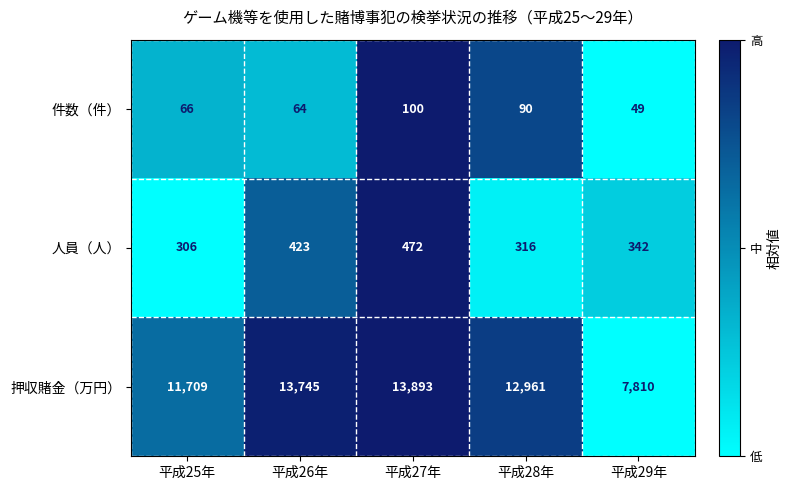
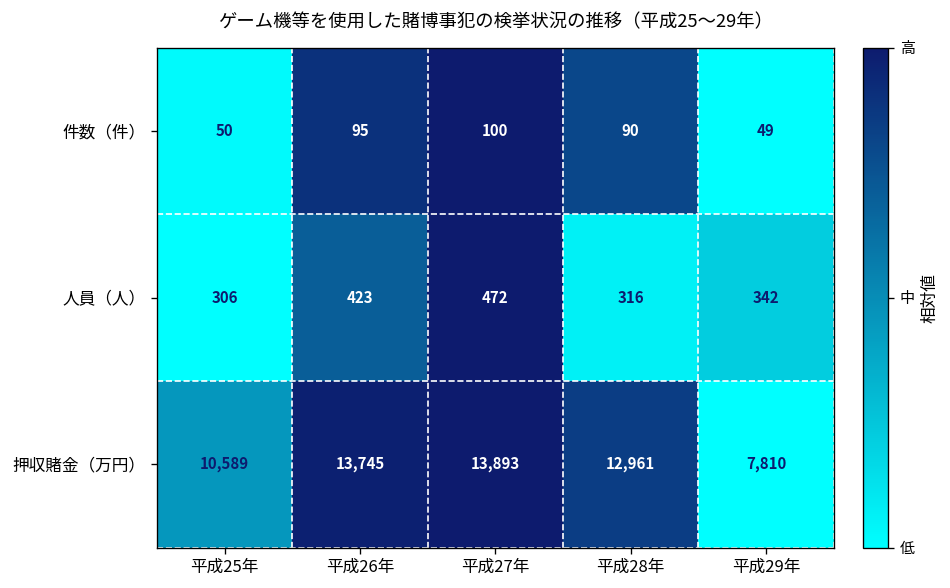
  {
    "件数（件）": {
-     "平成25年": "66",
-     "平成26年": "64",
+     "平成25年": "50",
+     "平成26年": "95",
      "平成27年": "100",
      "平成28年": "90",
      "平成29年": "49"
    },
    "人員（人）": {
      "平成25年": "306",
      "平成26年": "423",
      "平成27年": "472",
      "平成28年": "316",
      "平成29年": "342"
    },
    "押収賭金（万円）": {
-     "平成25年": "11,709",
+     "平成25年": "10,589",
      "平成26年": "13,745",
      "平成27年": "13,893",
      "平成28年": "12,961",
      "平成29年": "7,810"
    }
  }
